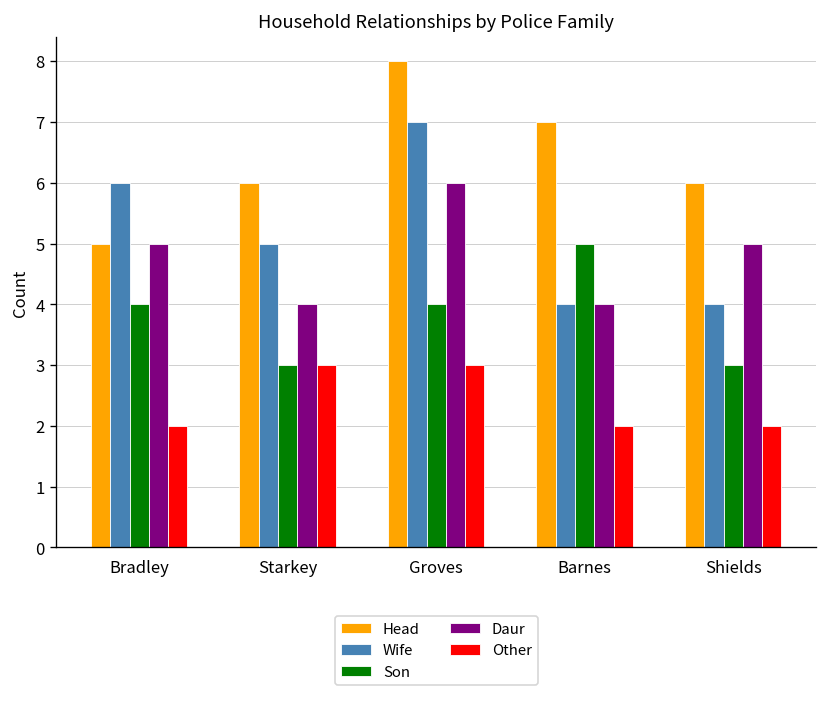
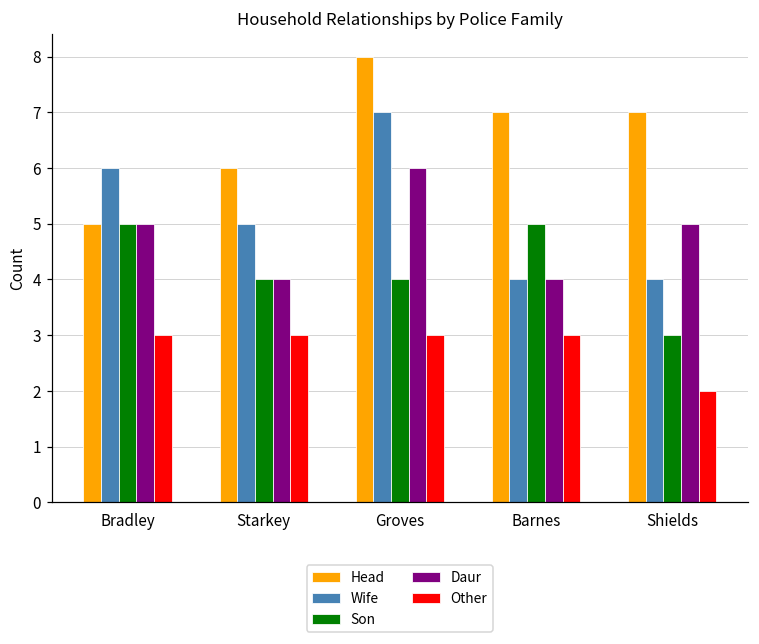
  {
    "Head": {
      "Bradley": 5,
      "Starkey": 6,
      "Groves": 8,
      "Barnes": 7,
-     "Shields": 6
+     "Shields": 7
    },
    "Wife": {
      "Bradley": 6,
      "Starkey": 5,
      "Groves": 7,
      "Barnes": 4,
      "Shields": 4
    },
    "Son": {
-     "Bradley": 4,
-     "Starkey": 3,
+     "Bradley": 5,
+     "Starkey": 4,
      "Groves": 4,
      "Barnes": 5,
      "Shields": 3
    },
    "Daur": {
      "Bradley": 5,
      "Starkey": 4,
      "Groves": 6,
      "Barnes": 4,
      "Shields": 5
    },
    "Other": {
-     "Bradley": 2,
+     "Bradley": 3,
      "Starkey": 3,
      "Groves": 3,
-     "Barnes": 2,
+     "Barnes": 3,
      "Shields": 2
    }
  }
